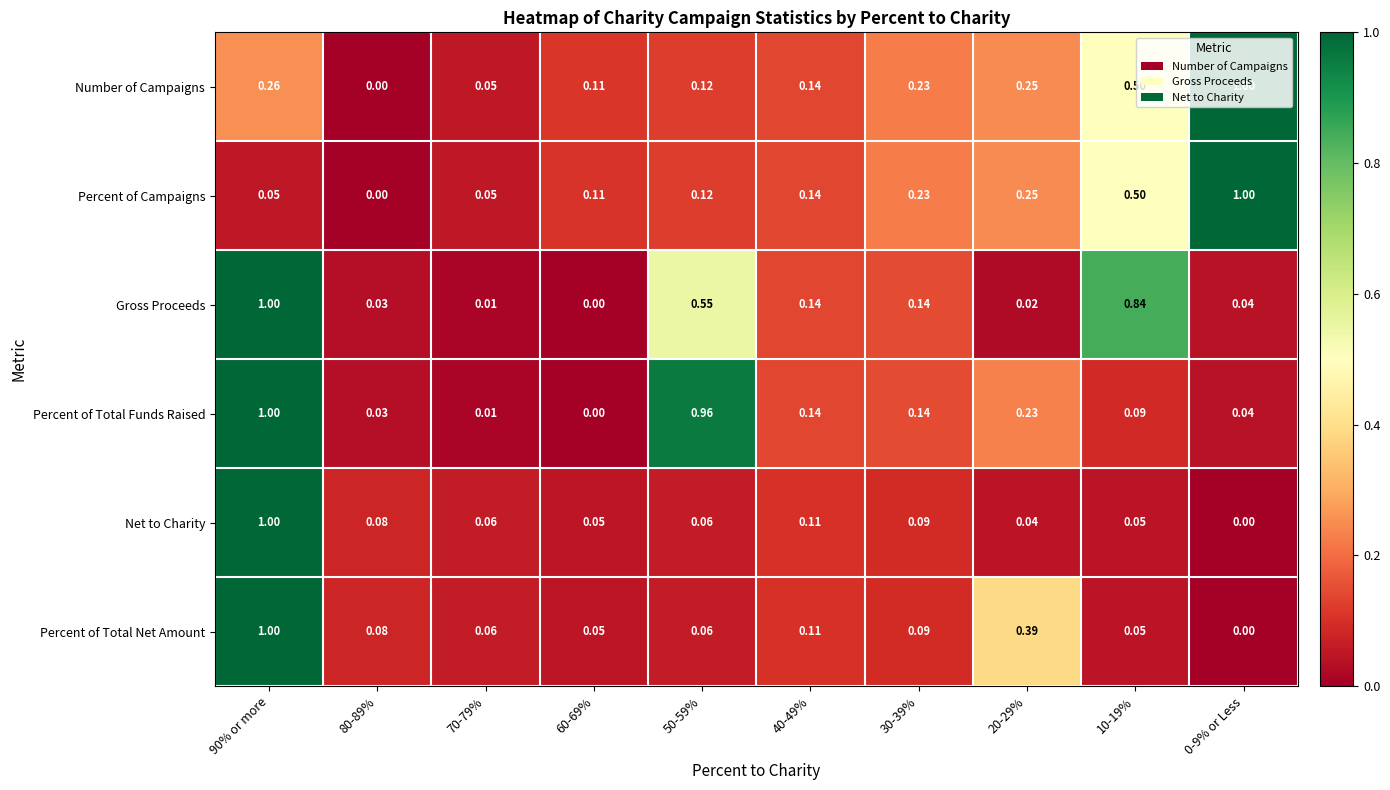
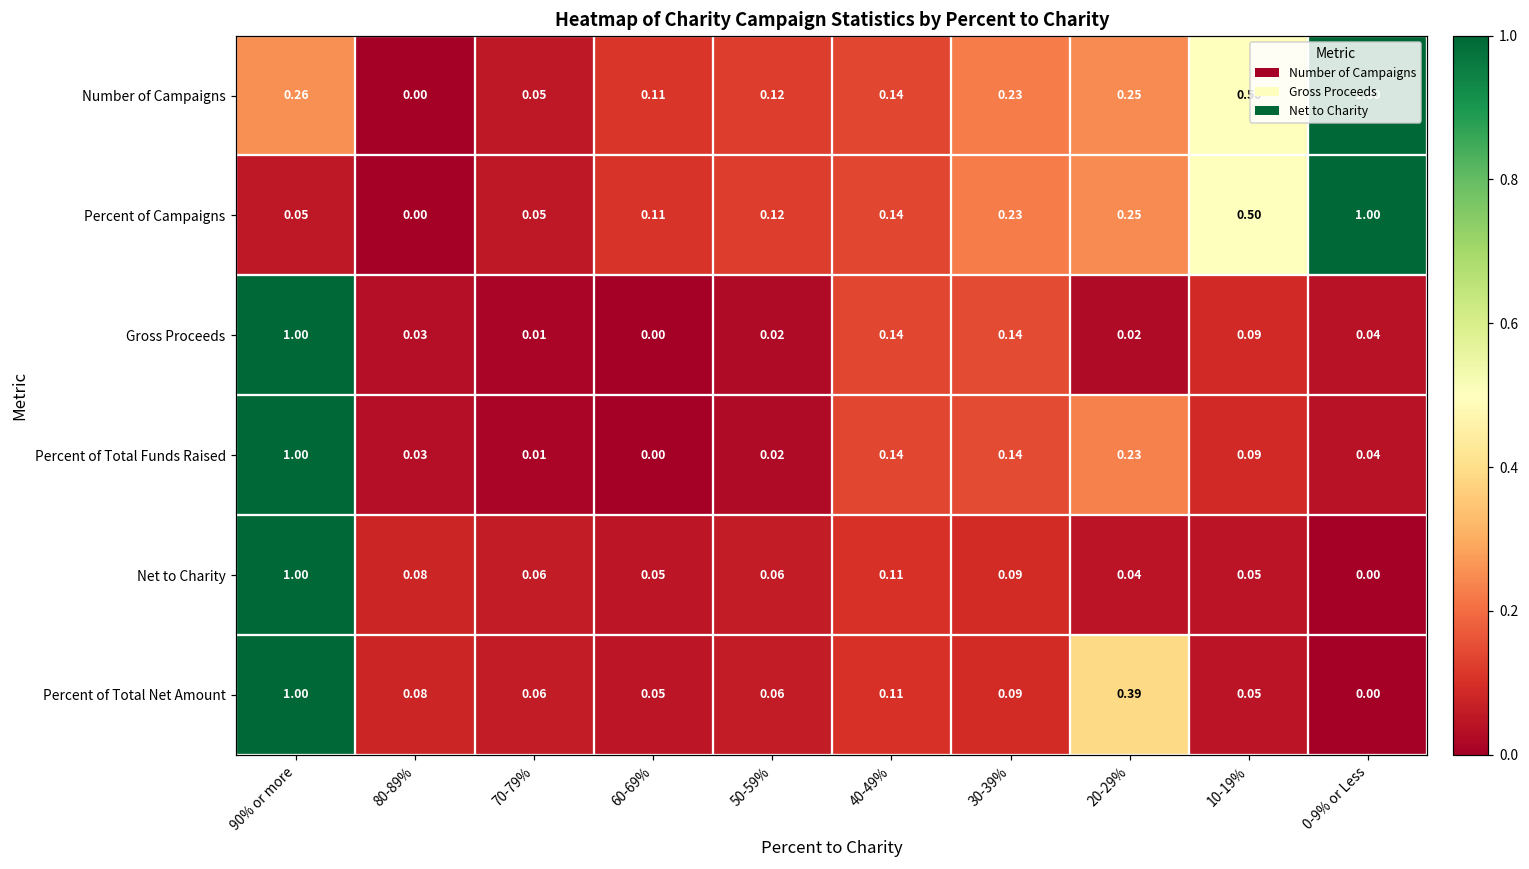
  {
    "Number of Campaigns": {
      "90% or more": 0.26,
      "80-89%": 0.00,
      "70-79%": 0.05,
      "60-69%": 0.11,
      "50-59%": 0.12,
      "40-49%": 0.14,
      "30-39%": 0.23,
      "20-29%": 0.25
    },
    "Percent of Campaigns": {
      "90% or more": 0.05,
      "80-89%": 0.00,
      "70-79%": 0.05,
      "60-69%": 0.11,
      "50-59%": 0.12,
      "40-49%": 0.14,
      "30-39%": 0.23,
      "20-29%": 0.25,
      "10-19%": 0.50,
      "0-9% or Less": 1.00
    },
    "Gross Proceeds": {
      "90% or more": 1.00,
      "80-89%": 0.03,
      "70-79%": 0.01,
      "60-69%": 0.00,
-     "50-59%": 0.55,
+     "50-59%": 0.02,
      "40-49%": 0.14,
      "30-39%": 0.14,
      "20-29%": 0.02,
-     "10-19%": 0.84,
+     "10-19%": 0.09,
      "0-9% or Less": 0.04
    },
    "Percent of Total Funds Raised": {
      "90% or more": 1.00,
      "80-89%": 0.03,
      "70-79%": 0.01,
      "60-69%": 0.00,
-     "50-59%": 0.96,
+     "50-59%": 0.02,
      "40-49%": 0.14,
      "30-39%": 0.14,
      "20-29%": 0.23,
      "10-19%": 0.09,
      "0-9% or Less": 0.04
    },
    "Net to Charity": {
      "90% or more": 1.00,
      "80-89%": 0.08,
      "70-79%": 0.06,
      "60-69%": 0.05,
      "50-59%": 0.06,
      "40-49%": 0.11,
      "30-39%": 0.09,
      "20-29%": 0.04,
      "10-19%": 0.05,
      "0-9% or Less": 0.00
    },
    "Percent of Total Net Amount": {
      "90% or more": 1.00,
      "80-89%": 0.08,
      "70-79%": 0.06,
      "60-69%": 0.05,
      "50-59%": 0.06,
      "40-49%": 0.11,
      "30-39%": 0.09,
      "20-29%": 0.39,
      "10-19%": 0.05,
      "0-9% or Less": 0.00
    }
  }
